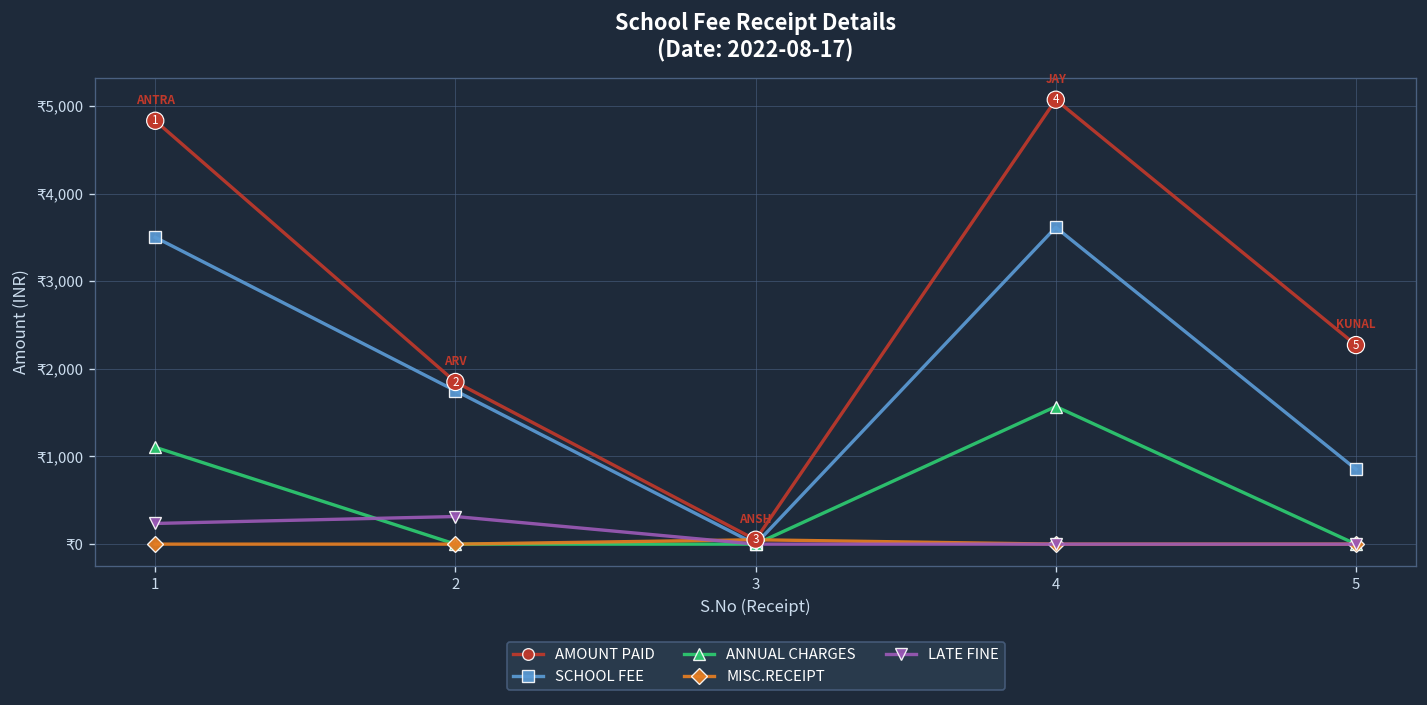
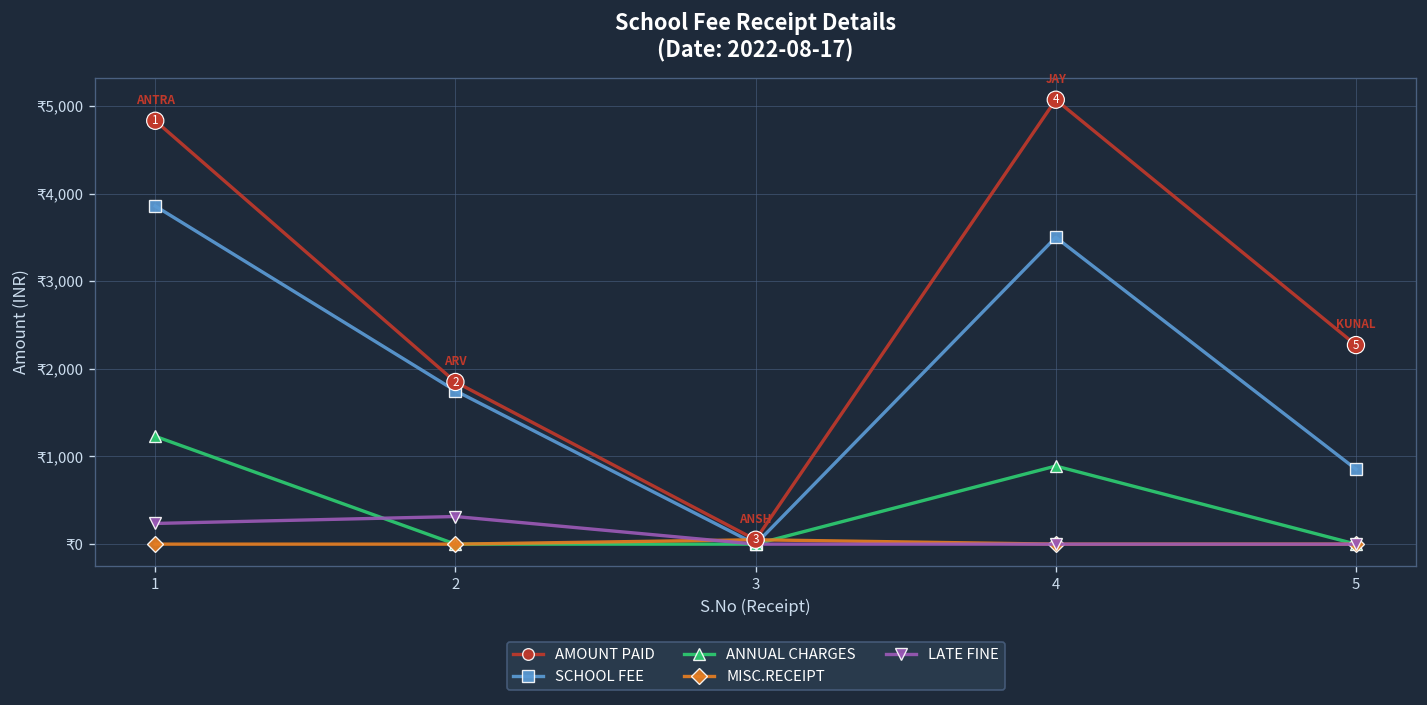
  {
    "SCHOOL FEE": {
-     "1": "₹3,500",
+     "1": "₹3,900",
      "2": "₹1,800",
-     "4": "₹3,600",
+     "4": "₹3,500",
      "5": "₹900"
    },
    "ANNUAL CHARGES": {
-     "1": "₹1,100",
-     "4": "₹1,600"
+     "1": "₹1,200",
+     "4": "₹900"
    },
    "MISC.RECEIPT": {
      "1": "₹0"
    },
    "LATE FINE": {
      "1": "₹200",
      "2": "₹300"
    }
  }
